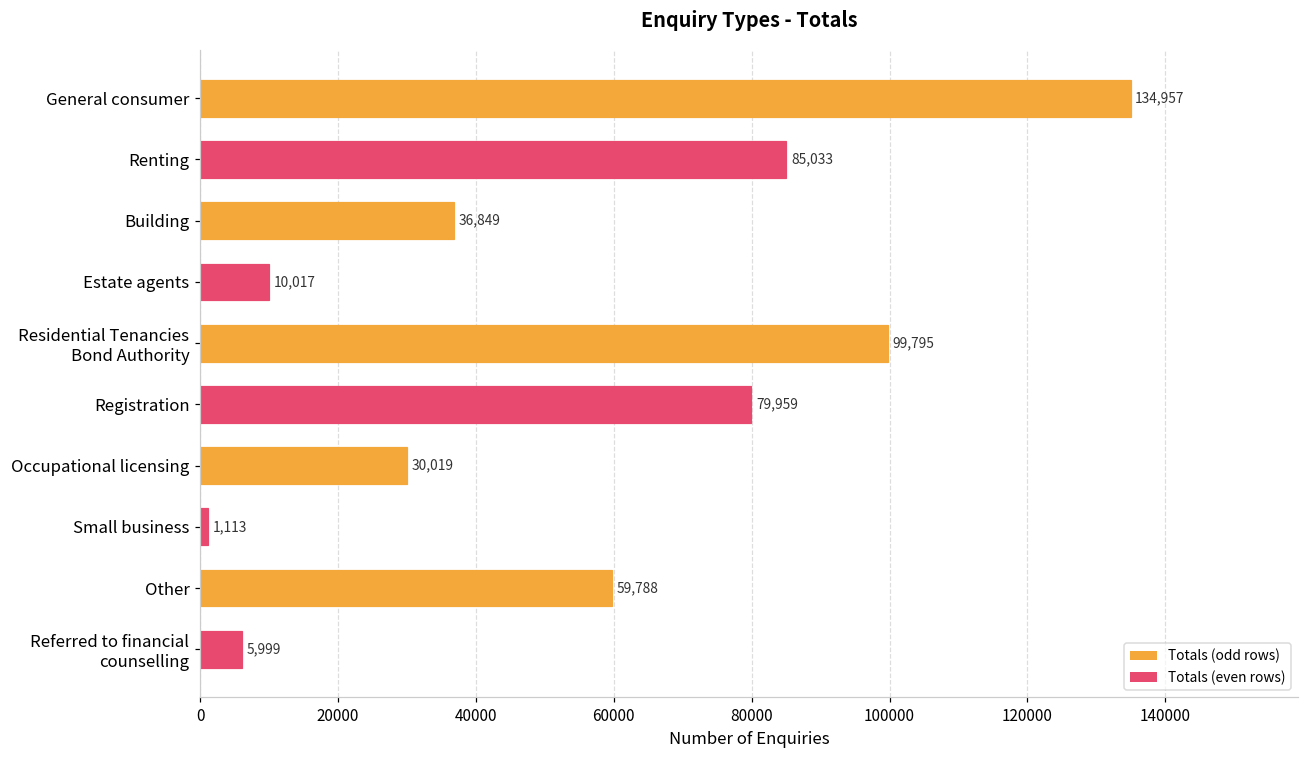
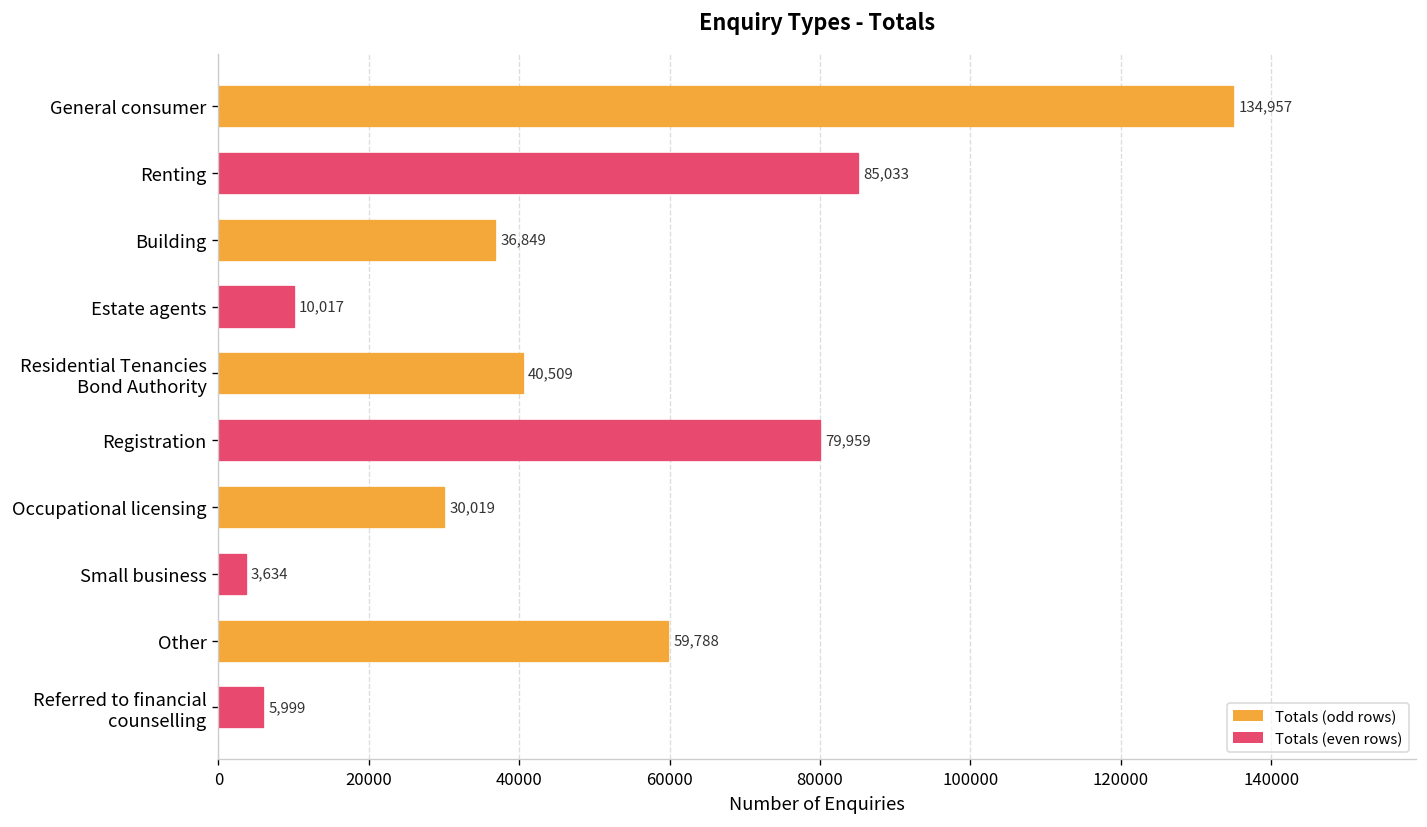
  {
    "General consumer": "134,957",
    "Renting": "85,033",
    "Building": "36,849",
    "Estate agents": "10,017",
-   "Residential Tenancies Bond Authority": "99,795",
+   "Residential Tenancies Bond Authority": "40,509",
    "Registration": "79,959",
    "Occupational licensing": "30,019",
-   "Small business": "1,113",
+   "Small business": "3,634",
    "Other": "59,788",
    "Referred to financial counselling": "5,999"
  }
